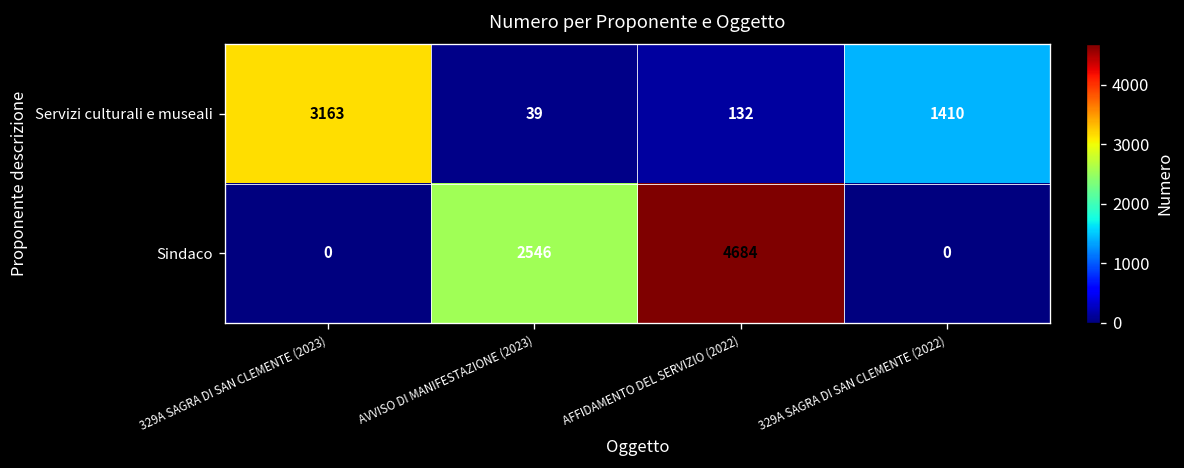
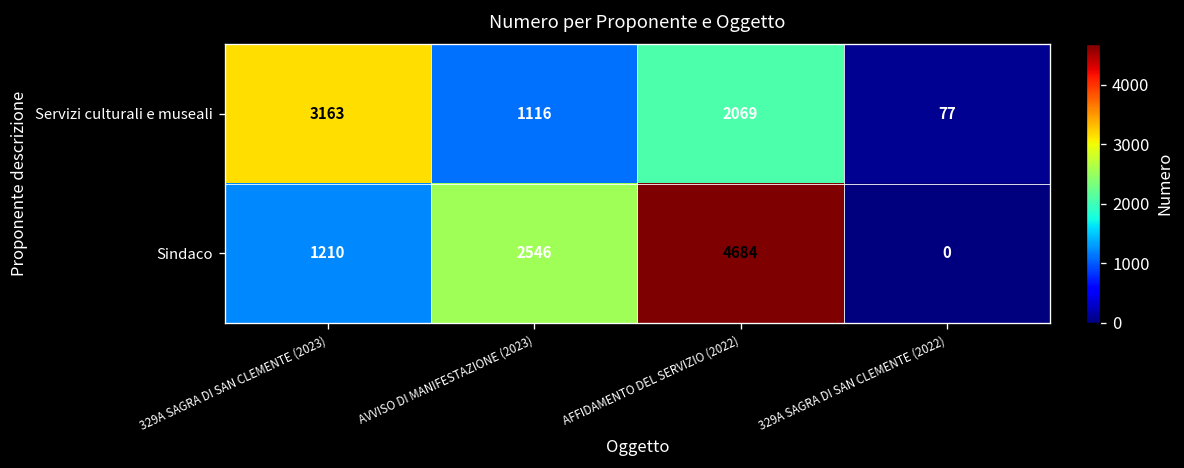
  {
    "Servizi culturali e museali": {
      "329A SAGRA DI SAN CLEMENTE (2023)": 3163,
-     "AVVISO DI MANIFESTAZIONE (2023)": 39,
-     "AFFIDAMENTO DEL SERVIZIO (2022)": 132,
-     "329A SAGRA DI SAN CLEMENTE (2022)": 1410
+     "AVVISO DI MANIFESTAZIONE (2023)": 1116,
+     "AFFIDAMENTO DEL SERVIZIO (2022)": 2069,
+     "329A SAGRA DI SAN CLEMENTE (2022)": 77
    },
    "Sindaco": {
-     "329A SAGRA DI SAN CLEMENTE (2023)": 0,
+     "329A SAGRA DI SAN CLEMENTE (2023)": 1210,
      "AVVISO DI MANIFESTAZIONE (2023)": 2546,
      "AFFIDAMENTO DEL SERVIZIO (2022)": 4684,
      "329A SAGRA DI SAN CLEMENTE (2022)": 0
    }
  }
